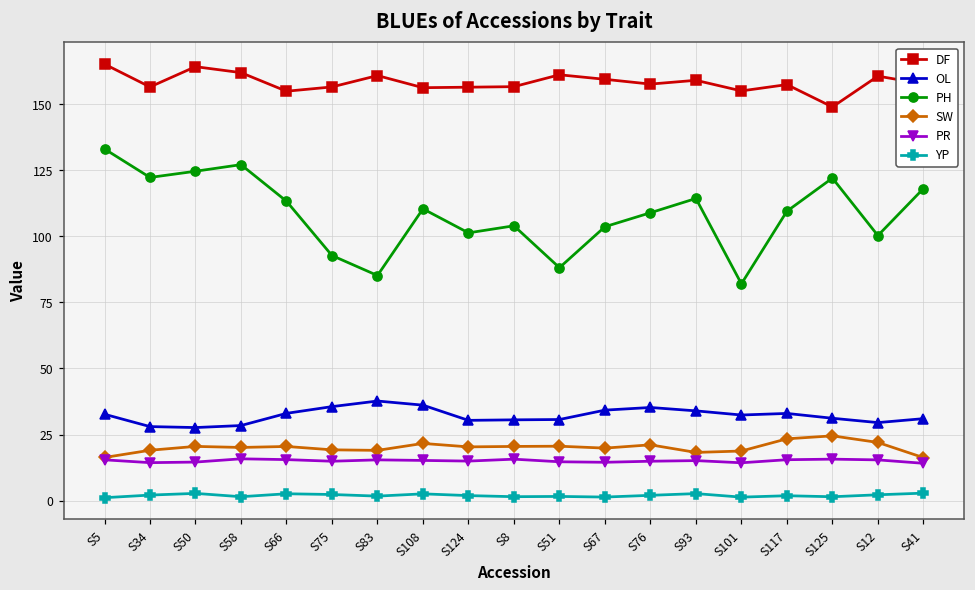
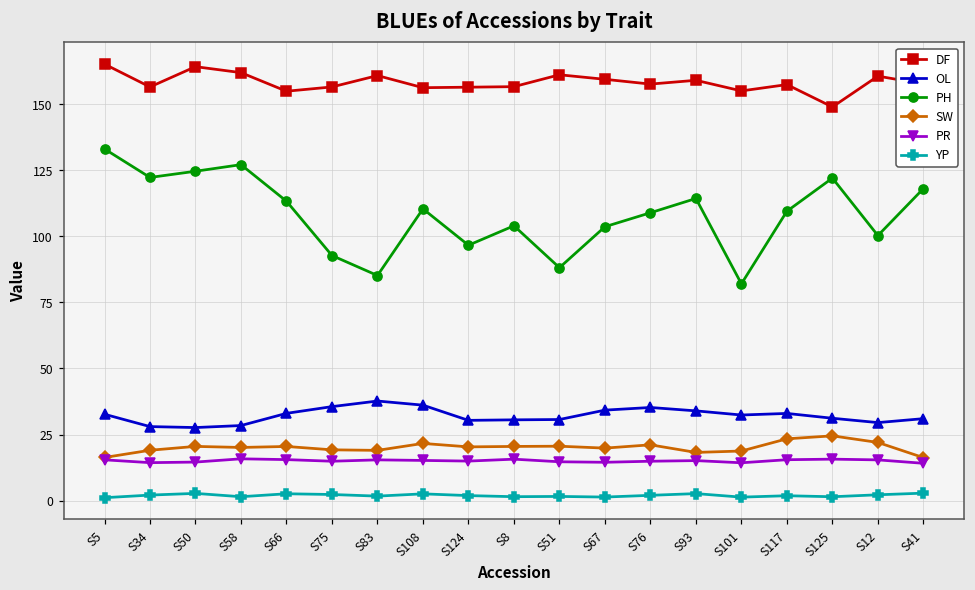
  {
    "DF": {
      "S5": 165,
      "S34": 157,
      "S50": 164,
      "S58": 162,
      "S66": 155,
      "S75": 157,
      "S83": 161,
      "S108": 156,
      "S124": 156,
      "S8": 157,
      "S51": 161,
      "S67": 159,
      "S76": 158,
      "S93": 159,
      "S101": 155,
      "S117": 157,
      "S125": 149,
      "S12": 161
    },
    "OL": {
      "S5": 33,
      "S34": 28,
      "S50": 28,
      "S58": 28,
      "S66": 33,
      "S75": 36,
      "S83": 38,
      "S108": 36,
      "S124": 30,
      "S8": 31,
      "S51": 31,
      "S67": 34,
      "S76": 35,
      "S93": 34,
      "S101": 32,
      "S117": 33,
      "S125": 31,
      "S12": 30,
      "S41": 31
    },
    "PH": {
      "S5": 133,
      "S34": 122,
      "S50": 125,
      "S58": 127,
      "S66": 113,
      "S75": 93,
      "S83": 85,
      "S108": 110,
-     "S124": 101,
+     "S124": 97,
      "S8": 104,
      "S51": 88,
      "S67": 104,
      "S76": 109,
      "S93": 114,
      "S101": 82,
      "S117": 110,
      "S125": 122,
      "S12": 100,
      "S41": 118
    },
    "SW": {
      "S34": 19,
      "S50": 20,
      "S58": 20,
      "S66": 20,
      "S75": 19,
      "S83": 19,
      "S108": 22,
      "S124": 20,
      "S8": 20,
      "S51": 21,
      "S67": 20,
      "S76": 21,
      "S93": 18,
      "S101": 19,
      "S117": 23,
      "S125": 24,
      "S12": 22,
      "S41": 16
    },
    "PR": {
      "S34": 14,
      "S50": 15,
      "S58": 16,
      "S66": 15,
      "S75": 15,
      "S83": 15,
      "S108": 15,
      "S124": 15,
      "S8": 16,
      "S51": 15,
      "S67": 14,
      "S76": 15,
      "S93": 15,
      "S101": 14,
      "S117": 15,
      "S125": 16,
      "S12": 15,
      "S41": 14
    },
    "YP": {
      "S5": 1,
      "S34": 2,
      "S50": 3,
      "S58": 1,
      "S66": 3,
      "S75": 2,
      "S83": 2,
      "S108": 3,
      "S124": 2,
      "S8": 1,
      "S51": 2,
      "S67": 1,
      "S76": 2,
      "S93": 3,
      "S101": 1,
      "S117": 2,
      "S125": 1,
      "S12": 2,
      "S41": 3
    }
  }
